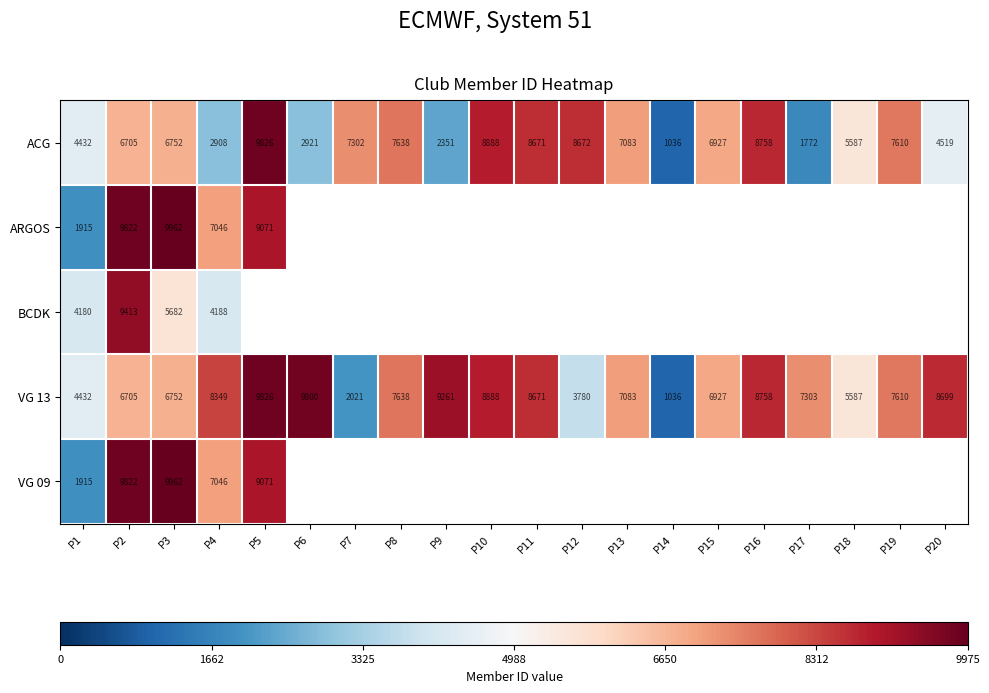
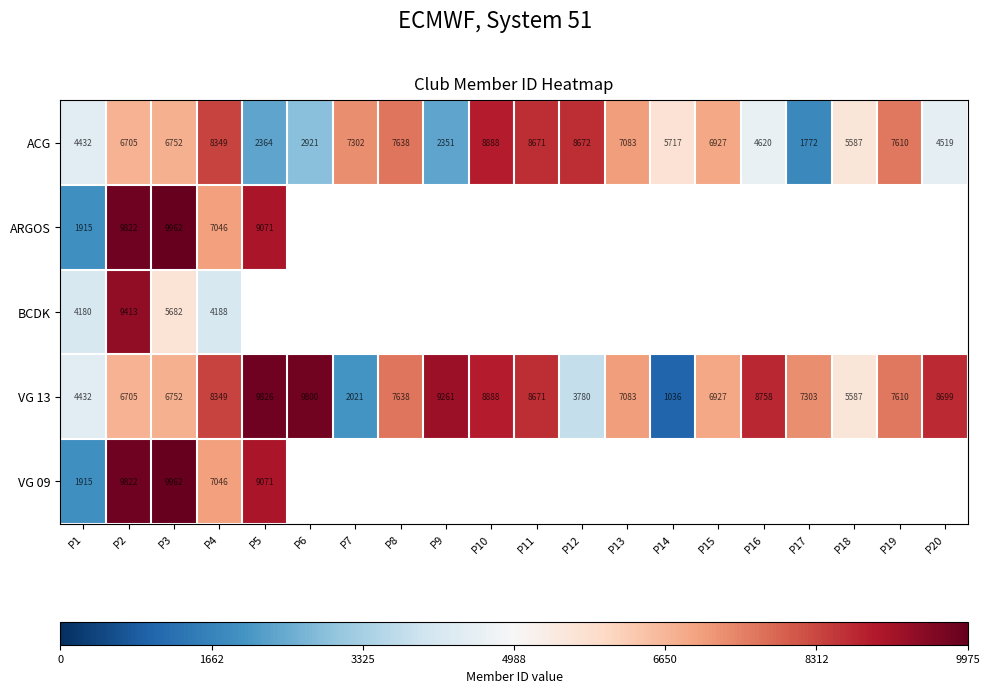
  {
    "ACG": {
      "P1": 4432,
      "P2": 6705,
      "P3": 6752,
-     "P4": 2908,
-     "P5": 9826,
+     "P4": 8349,
+     "P5": 2364,
      "P6": 2921,
      "P7": 7302,
      "P8": 7638,
      "P9": 2351,
      "P10": 8888,
      "P11": 8671,
      "P12": 8672,
      "P13": 7083,
-     "P14": 1036,
+     "P14": 5717,
      "P15": 6927,
-     "P16": 8758,
+     "P16": 4620,
      "P17": 1772,
      "P18": 5587,
      "P19": 7610,
      "P20": 4519
    },
    "ARGOS": {
      "P1": 1915,
      "P2": 9822,
      "P3": 9962,
      "P4": 7046,
      "P5": 9071
    },
    "BCDK": {
      "P1": 4180,
      "P2": 9413,
      "P3": 5682,
      "P4": 4188
    },
    "VG 13": {
      "P1": 4432,
      "P2": 6705,
      "P3": 6752,
      "P4": 8349,
      "P5": 9826,
      "P6": 9800,
      "P7": 2021,
      "P8": 7638,
      "P9": 9261,
      "P10": 8888,
      "P11": 8671,
      "P12": 3780,
      "P13": 7083,
      "P14": 1036,
      "P15": 6927,
      "P16": 8758,
      "P17": 7303,
      "P18": 5587,
      "P19": 7610,
      "P20": 8699
    },
    "VG 09": {
      "P1": 1915,
      "P2": 9822,
      "P3": 9962,
      "P4": 7046,
      "P5": 9071
    }
  }
